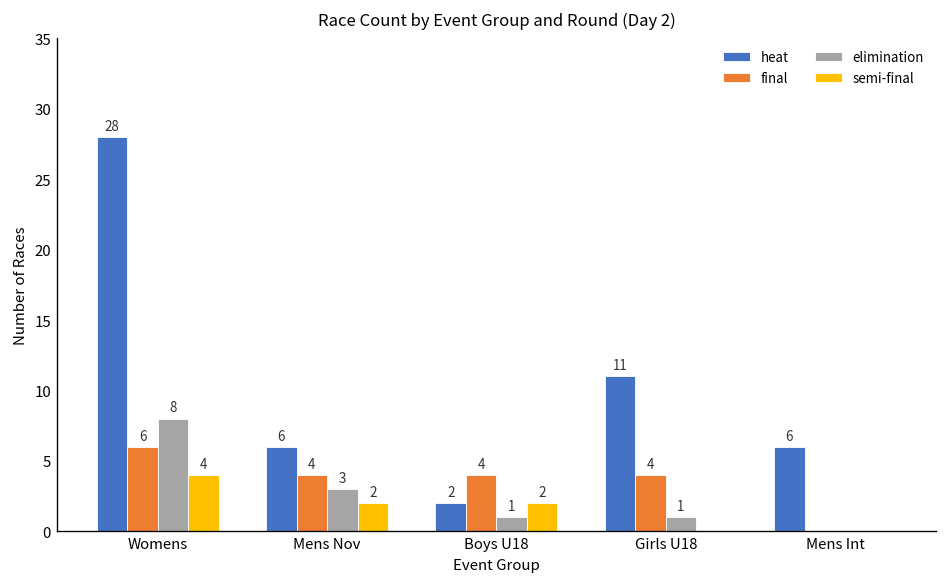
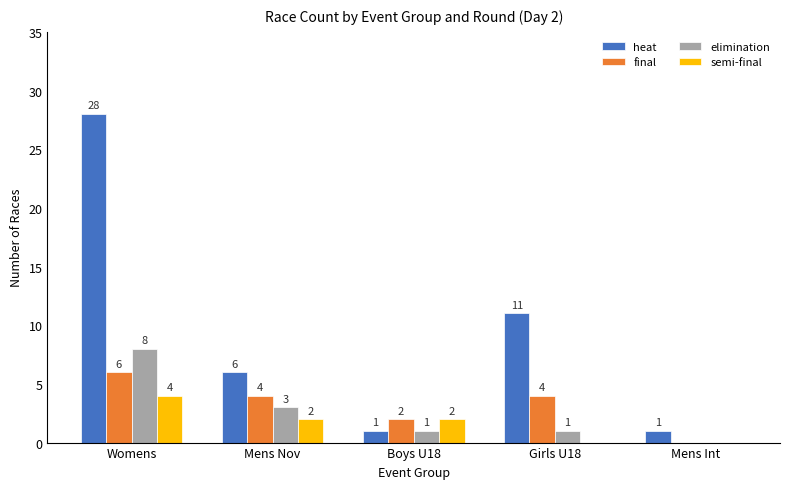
  {
    "heat": {
      "Womens": 28,
      "Mens Nov": 6,
-     "Boys U18": 2,
+     "Boys U18": 1,
      "Girls U18": 11,
-     "Mens Int": 6
+     "Mens Int": 1
    },
    "final": {
      "Womens": 6,
      "Mens Nov": 4,
-     "Boys U18": 4,
+     "Boys U18": 2,
      "Girls U18": 4
    },
    "elimination": {
      "Womens": 8,
      "Mens Nov": 3,
      "Boys U18": 1,
      "Girls U18": 1
    },
    "semi-final": {
      "Womens": 4,
      "Mens Nov": 2,
      "Boys U18": 2
    }
  }
